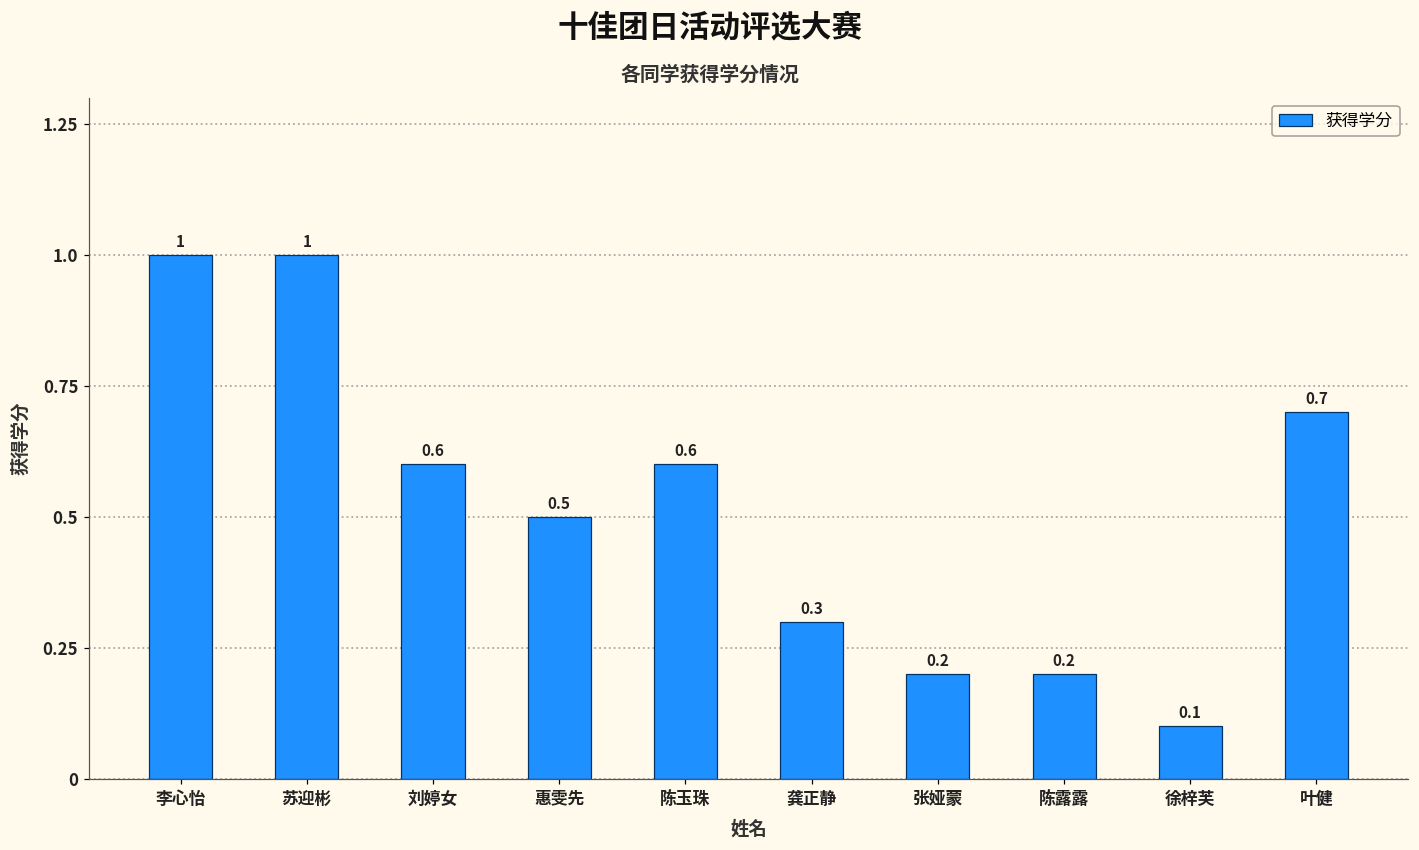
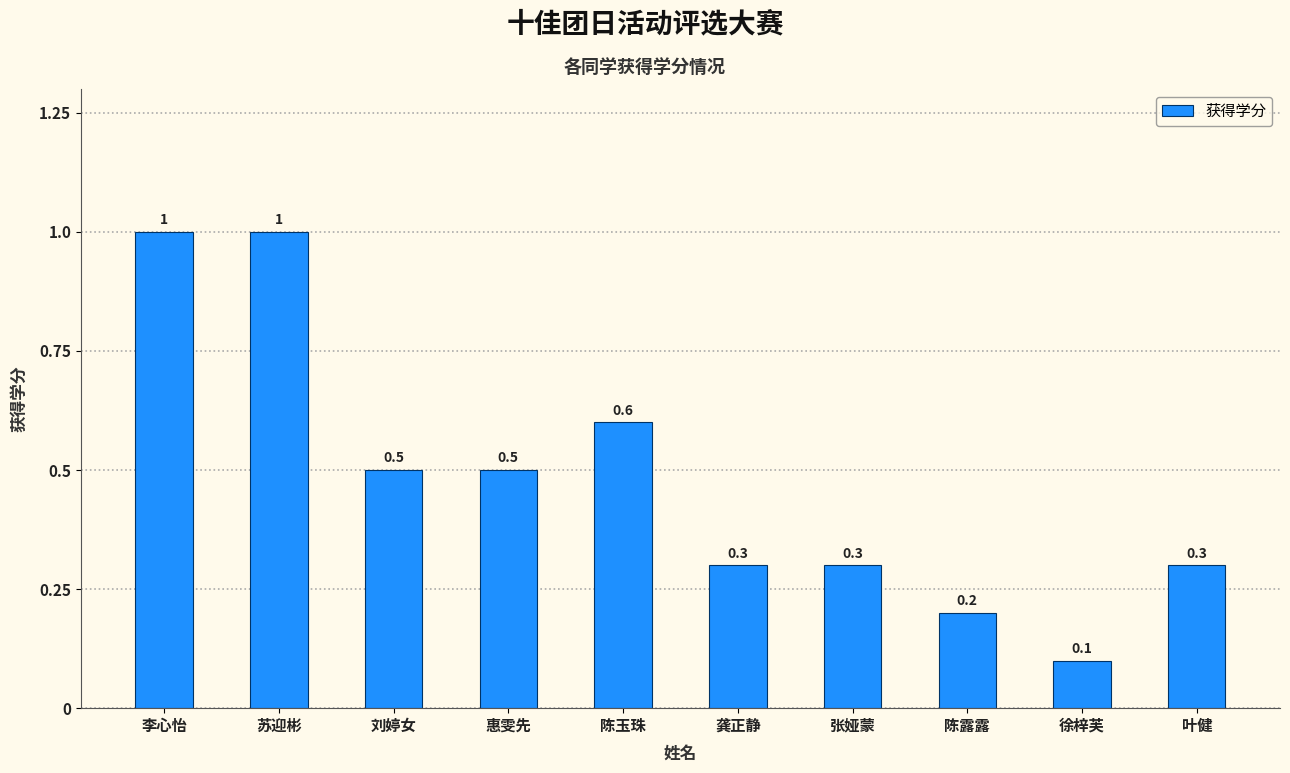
  {
    "李心怡": 1,
    "苏迎彬": 1,
-   "刘婷女": 0.6,
+   "刘婷女": 0.5,
    "惠雯先": 0.5,
    "陈玉珠": 0.6,
    "龚正静": 0.3,
-   "张娅蒙": 0.2,
+   "张娅蒙": 0.3,
    "陈露露": 0.2,
    "徐梓芙": 0.1,
-   "叶健": 0.7
+   "叶健": 0.3
  }
